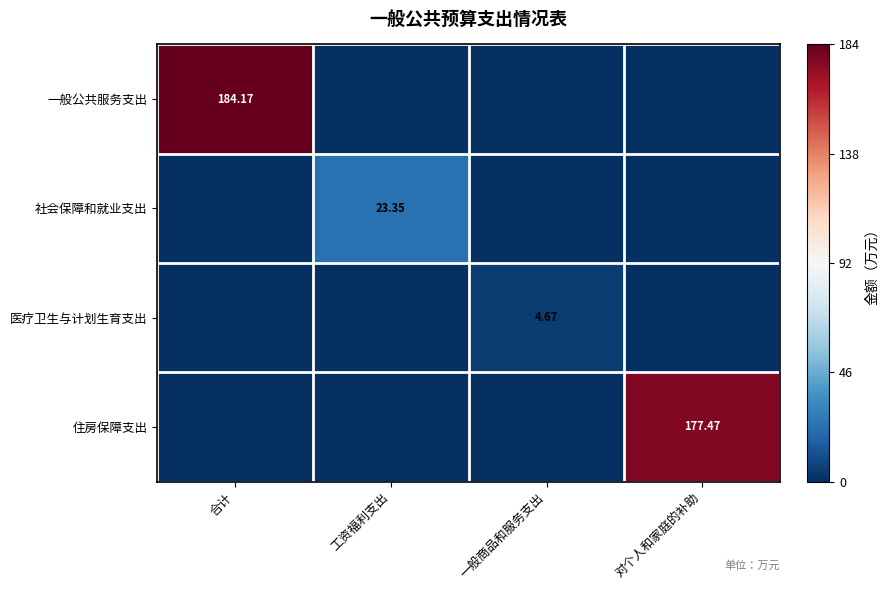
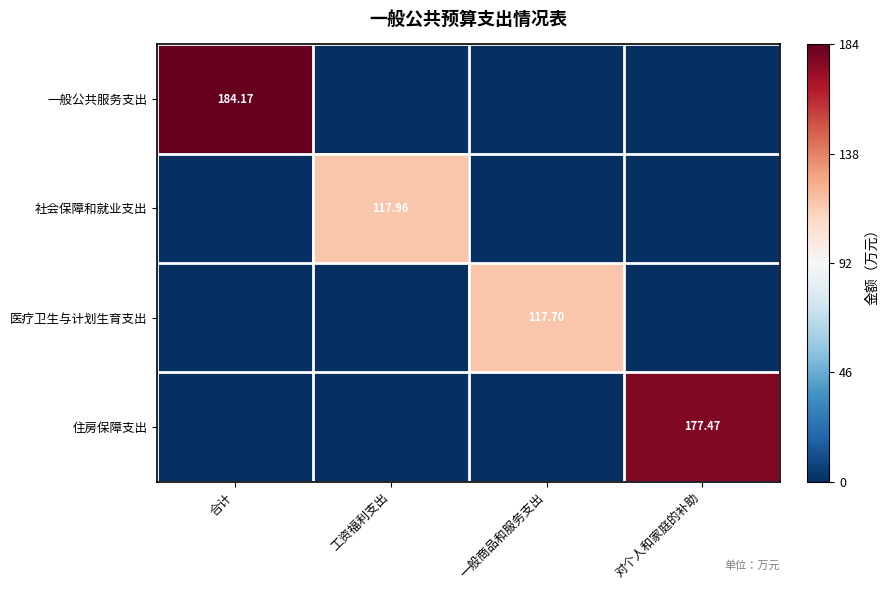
  {
    "一般公共服务支出": {
      "合计": 184.17
    },
    "社会保障和就业支出": {
-     "工资福利支出": 23.35
+     "工资福利支出": 117.96
    },
    "医疗卫生与计划生育支出": {
-     "一般商品和服务支出": 4.67
+     "一般商品和服务支出": 117.70
    },
    "住房保障支出": {
      "对个人和家庭的补助": 177.47
    }
  }
